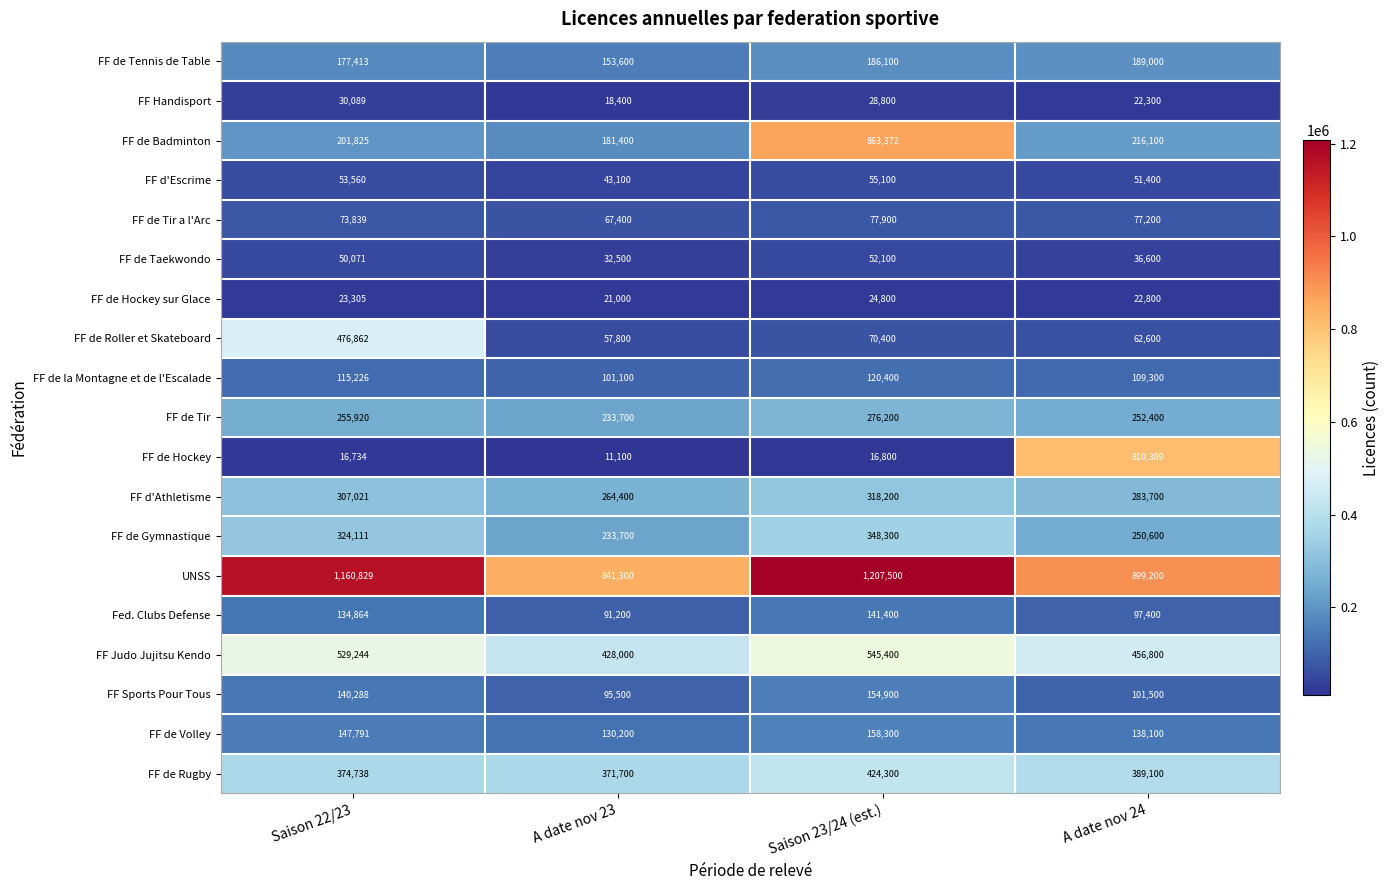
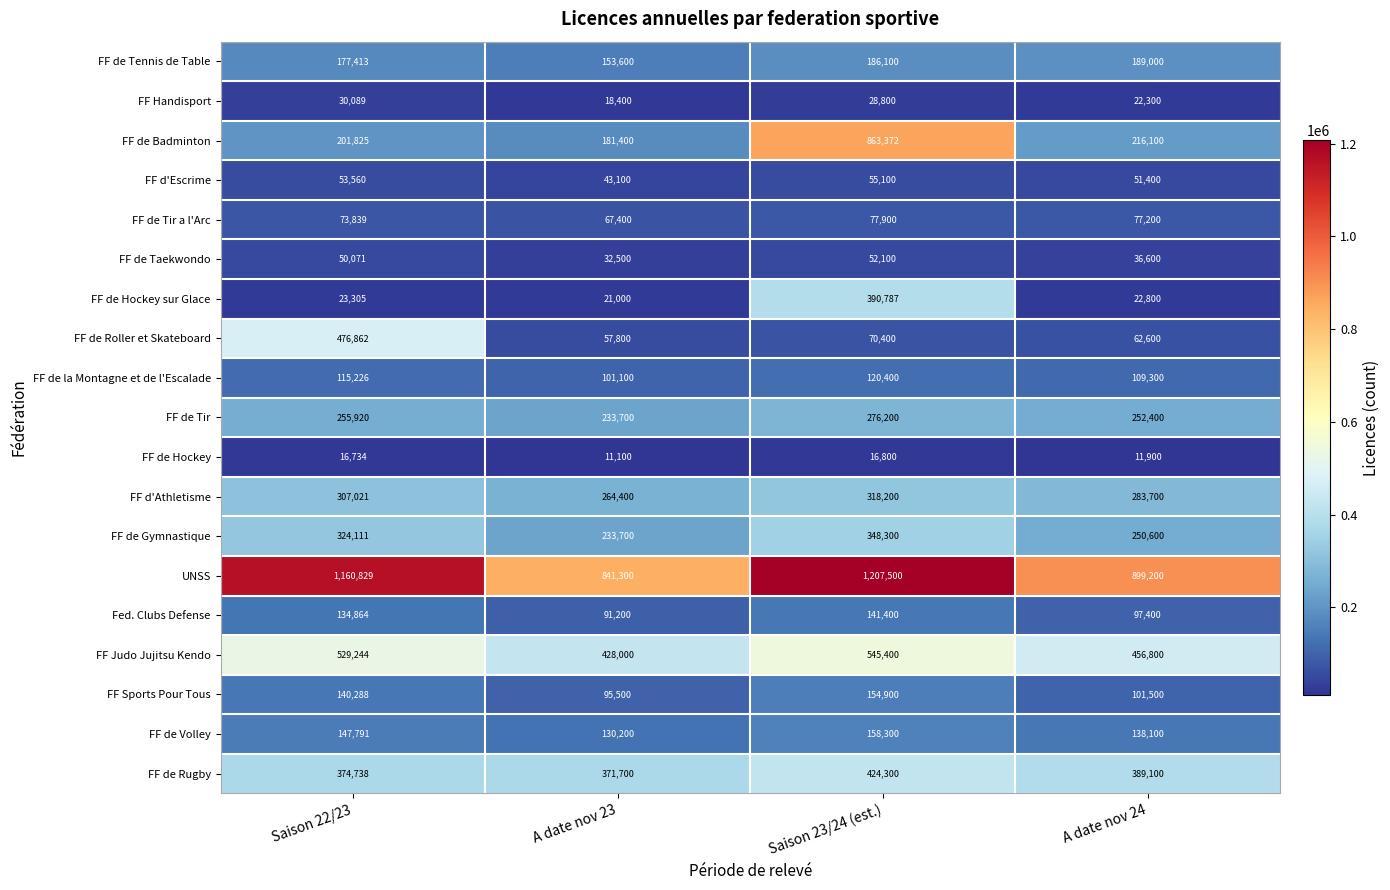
  {
    "FF de Tennis de Table": {
      "Saison 22/23": "177,413",
      "A date nov 23": "153,600",
      "Saison 23/24 (est.)": "186,100",
      "A date nov 24": "189,000"
    },
    "FF Handisport": {
      "Saison 22/23": "30,089",
      "A date nov 23": "18,400",
      "Saison 23/24 (est.)": "28,800",
      "A date nov 24": "22,300"
    },
    "FF de Badminton": {
      "Saison 22/23": "201,825",
      "A date nov 23": "181,400",
      "Saison 23/24 (est.)": "863,372",
      "A date nov 24": "216,100"
    },
    "FF d'Escrime": {
      "Saison 22/23": "53,560",
      "A date nov 23": "43,100",
      "Saison 23/24 (est.)": "55,100",
      "A date nov 24": "51,400"
    },
    "FF de Tir a l'Arc": {
      "Saison 22/23": "73,839",
      "A date nov 23": "67,400",
      "Saison 23/24 (est.)": "77,900",
      "A date nov 24": "77,200"
    },
    "FF de Taekwondo": {
      "Saison 22/23": "50,071",
      "A date nov 23": "32,500",
      "Saison 23/24 (est.)": "52,100",
      "A date nov 24": "36,600"
    },
    "FF de Hockey sur Glace": {
      "Saison 22/23": "23,305",
      "A date nov 23": "21,000",
-     "Saison 23/24 (est.)": "24,800",
+     "Saison 23/24 (est.)": "390,787",
      "A date nov 24": "22,800"
    },
    "FF de Roller et Skateboard": {
      "Saison 22/23": "476,862",
      "A date nov 23": "57,800",
      "Saison 23/24 (est.)": "70,400",
      "A date nov 24": "62,600"
    },
    "FF de la Montagne et de l'Escalade": {
      "Saison 22/23": "115,226",
      "A date nov 23": "101,100",
      "Saison 23/24 (est.)": "120,400",
      "A date nov 24": "109,300"
    },
    "FF de Tir": {
      "Saison 22/23": "255,920",
      "A date nov 23": "233,700",
      "Saison 23/24 (est.)": "276,200",
      "A date nov 24": "252,400"
    },
    "FF de Hockey": {
      "Saison 22/23": "16,734",
      "A date nov 23": "11,100",
      "Saison 23/24 (est.)": "16,800",
-     "A date nov 24": "810,389"
+     "A date nov 24": "11,900"
    },
    "FF d'Athletisme": {
      "Saison 22/23": "307,021",
      "A date nov 23": "264,400",
      "Saison 23/24 (est.)": "318,200",
      "A date nov 24": "283,700"
    },
    "FF de Gymnastique": {
      "Saison 22/23": "324,111",
      "A date nov 23": "233,700",
      "Saison 23/24 (est.)": "348,300",
      "A date nov 24": "250,600"
    },
    "UNSS": {
      "Saison 22/23": "1,160,829",
      "A date nov 23": "841,300",
      "Saison 23/24 (est.)": "1,207,500",
      "A date nov 24": "899,200"
    },
    "Fed. Clubs Defense": {
      "Saison 22/23": "134,864",
      "A date nov 23": "91,200",
      "Saison 23/24 (est.)": "141,400",
      "A date nov 24": "97,400"
    },
    "FF Judo Jujitsu Kendo": {
      "Saison 22/23": "529,244",
      "A date nov 23": "428,000",
      "Saison 23/24 (est.)": "545,400",
      "A date nov 24": "456,800"
    },
    "FF Sports Pour Tous": {
      "Saison 22/23": "140,288",
      "A date nov 23": "95,500",
      "Saison 23/24 (est.)": "154,900",
      "A date nov 24": "101,500"
    },
    "FF de Volley": {
      "Saison 22/23": "147,791",
      "A date nov 23": "130,200",
      "Saison 23/24 (est.)": "158,300",
      "A date nov 24": "138,100"
    },
    "FF de Rugby": {
      "Saison 22/23": "374,738",
      "A date nov 23": "371,700",
      "Saison 23/24 (est.)": "424,300",
      "A date nov 24": "389,100"
    }
  }
